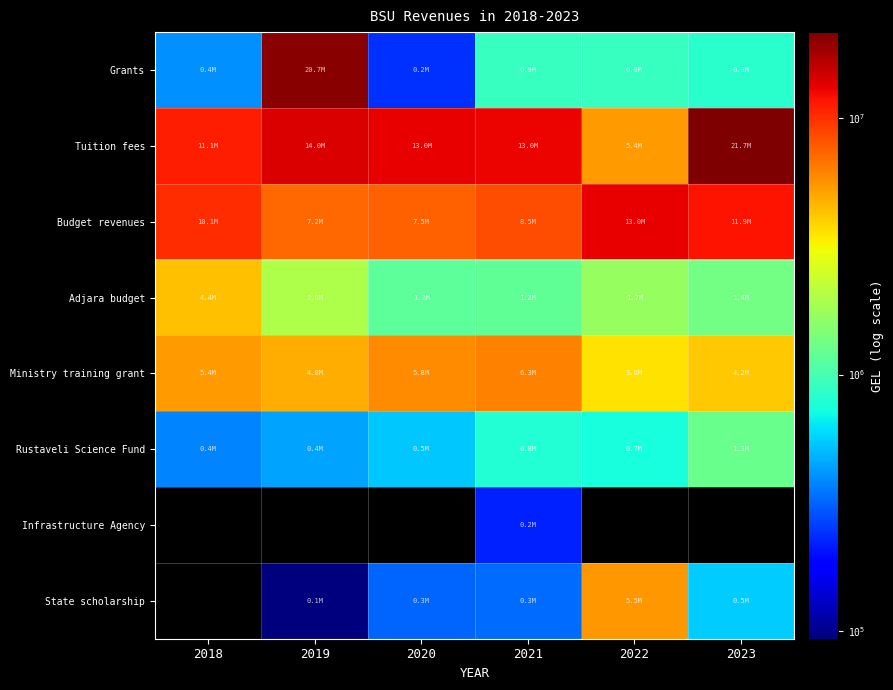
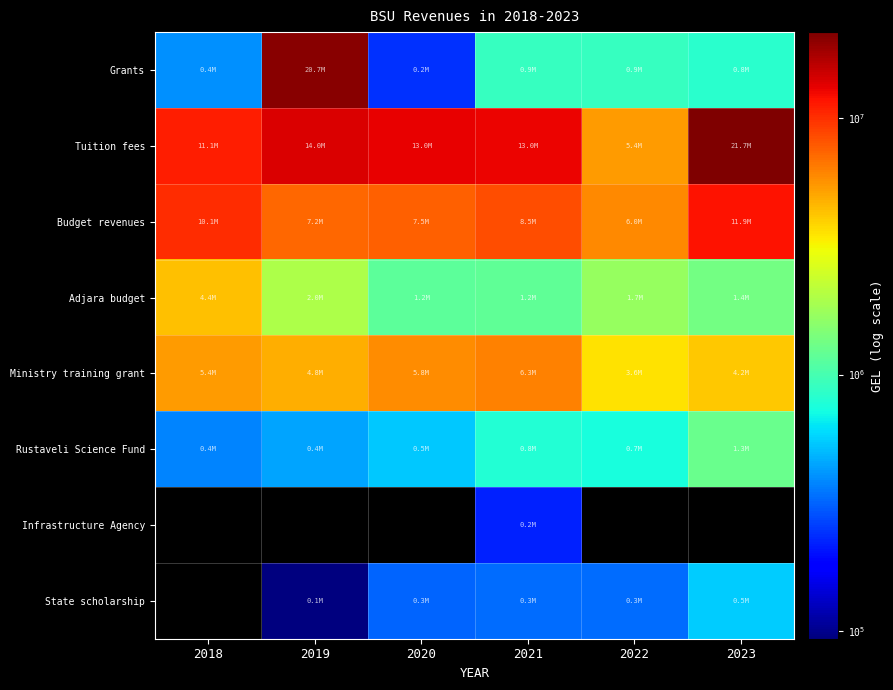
  {
    "Grants": {
      "2018": "0.4M",
      "2019": "20.7M",
      "2020": "0.2M",
      "2021": "0.9M",
      "2022": "0.9M",
      "2023": "0.8M"
    },
    "Tuition fees": {
      "2018": "11.1M",
      "2019": "14.0M",
      "2020": "13.0M",
      "2021": "13.0M",
      "2022": "5.4M",
      "2023": "21.7M"
    },
    "Budget revenues": {
      "2018": "10.1M",
      "2019": "7.2M",
      "2020": "7.5M",
      "2021": "8.5M",
-     "2022": "13.0M",
+     "2022": "6.0M",
      "2023": "11.9M"
    },
    "Adjara budget": {
      "2018": "4.4M",
      "2019": "2.0M",
      "2020": "1.2M",
      "2021": "1.2M",
      "2022": "1.7M",
      "2023": "1.4M"
    },
    "Ministry training grant": {
      "2018": "5.4M",
      "2019": "4.8M",
      "2020": "5.8M",
      "2021": "6.3M",
      "2022": "3.6M",
      "2023": "4.2M"
    },
    "Rustaveli Science Fund": {
      "2018": "0.4M",
      "2019": "0.4M",
      "2020": "0.5M",
      "2021": "0.8M",
      "2022": "0.7M",
      "2023": "1.3M"
    },
    "Infrastructure Agency": {
      "2021": "0.2M"
    },
    "State scholarship": {
      "2019": "0.1M",
      "2020": "0.3M",
      "2021": "0.3M",
-     "2022": "5.5M",
+     "2022": "0.3M",
      "2023": "0.5M"
    }
  }
